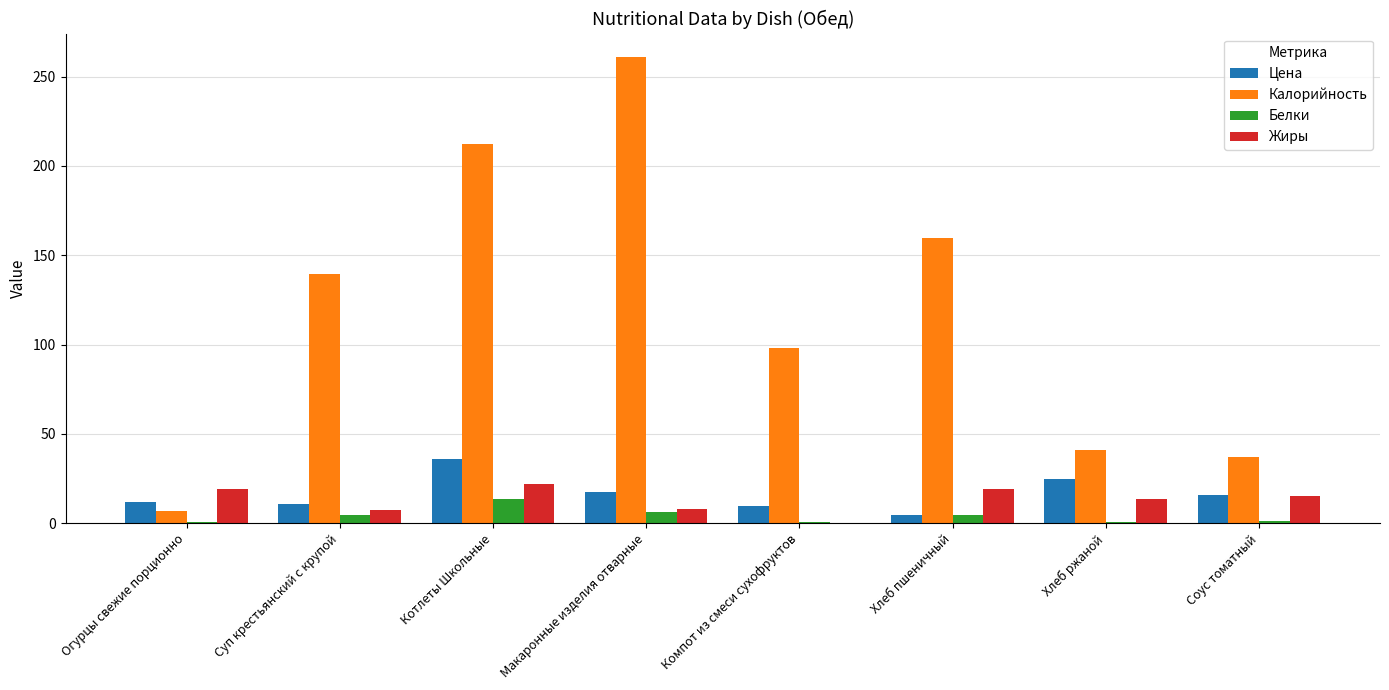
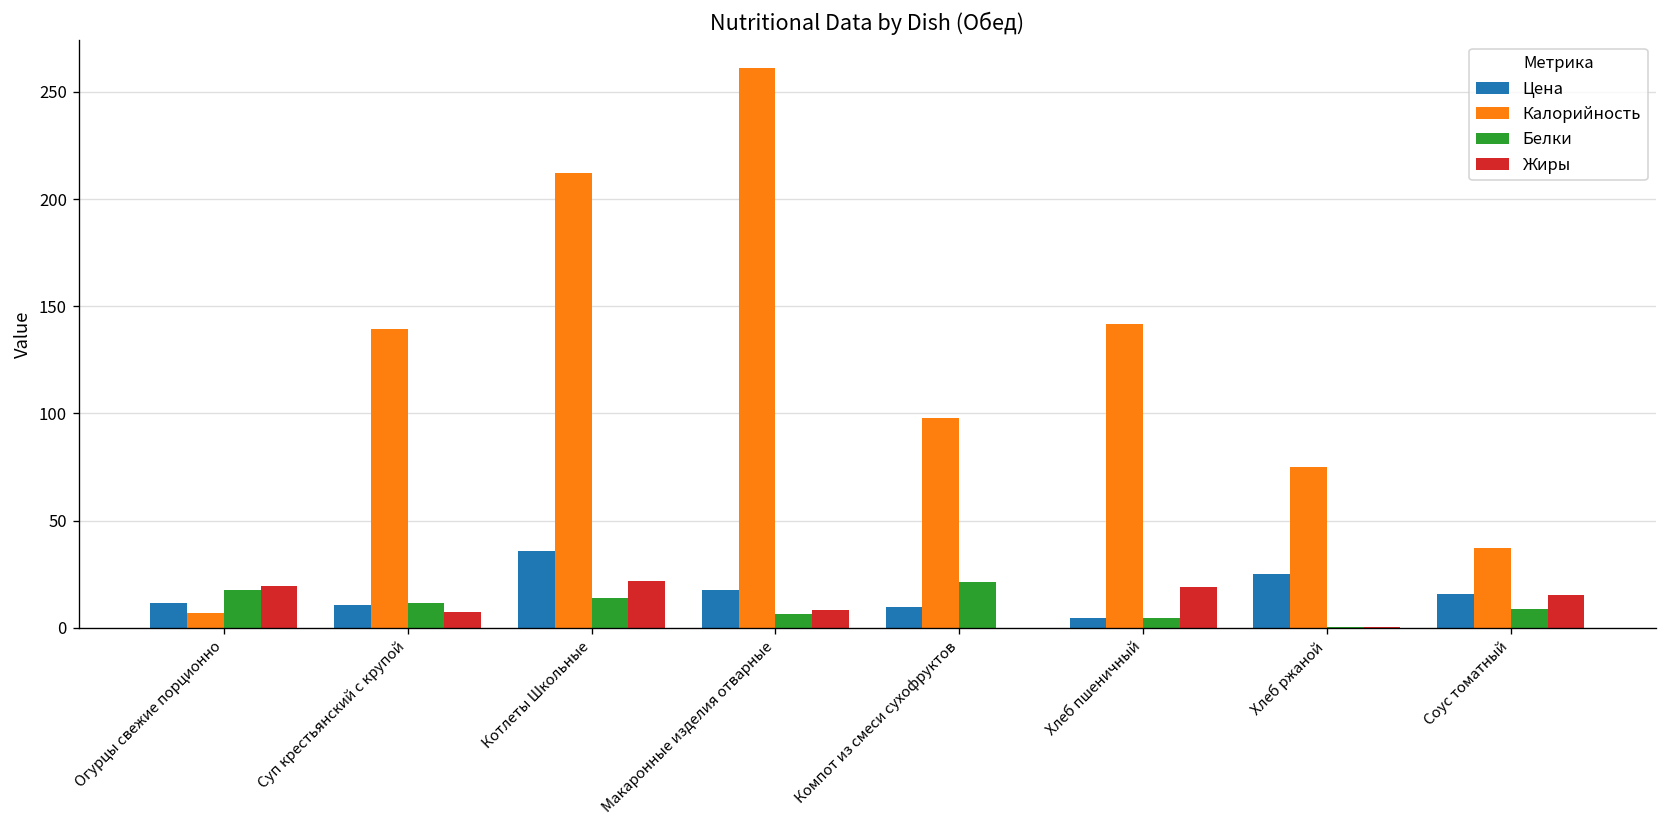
  {
    "Цена": {
      "Огурцы свежие порционно": 12,
      "Суп крестьянский с крупой": 11,
      "Котлеты Школьные": 36,
      "Макаронные изделия отварные": 18,
      "Компот из смеси сухофруктов": 10,
      "Хлеб пшеничный": 5,
      "Хлеб ржаной": 25,
      "Соус томатный": 16
    },
    "Калорийность": {
      "Огурцы свежие порционно": 7,
      "Суп крестьянский с крупой": 139,
      "Котлеты Школьные": 212,
      "Макаронные изделия отварные": 261,
      "Компот из смеси сухофруктов": 98,
-     "Хлеб пшеничный": 159,
-     "Хлеб ржаной": 41,
+     "Хлеб пшеничный": 142,
+     "Хлеб ржаной": 75,
      "Соус томатный": 37
    },
    "Белки": {
-     "Огурцы свежие порционно": 0,
-     "Суп крестьянский с крупой": 5,
+     "Огурцы свежие порционно": 18,
+     "Суп крестьянский с крупой": 12,
      "Котлеты Школьные": 14,
      "Макаронные изделия отварные": 7,
-     "Компот из смеси сухофруктов": 1,
+     "Компот из смеси сухофруктов": 21,
      "Хлеб пшеничный": 5,
-     "Соус томатный": 1
+     "Соус томатный": 9
    },
    "Жиры": {
      "Огурцы свежие порционно": 19,
      "Суп крестьянский с крупой": 7,
      "Котлеты Школьные": 22,
      "Макаронные изделия отварные": 8,
      "Хлеб пшеничный": 19,
-     "Хлеб ржаной": 13,
+     "Хлеб ржаной": 0,
      "Соус томатный": 15
    }
  }
